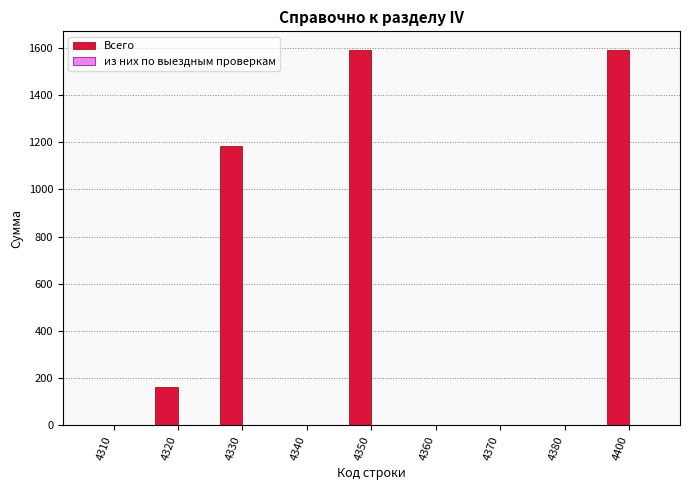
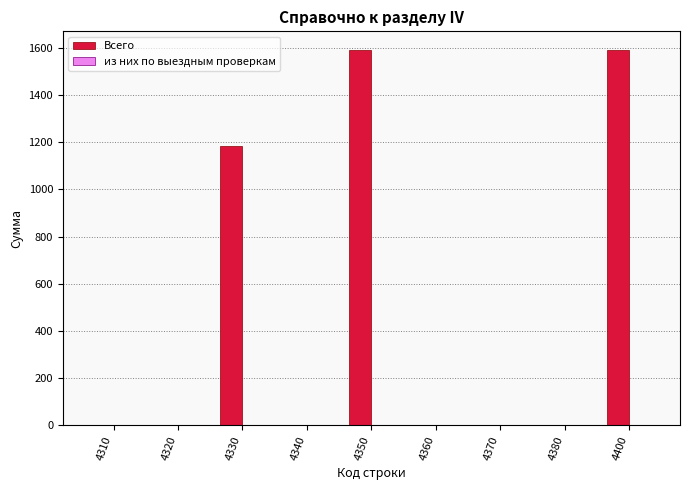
  {
    "Всего": {
      "4310": 0,
-     "4320": 160,
+     "4320": 0,
      "4330": 1180,
      "4340": 0,
      "4350": 1590,
      "4360": 0,
      "4370": 0,
      "4380": 0,
      "4400": 1590
    },
    "из них по выездным проверкам": {
      "4310": 0,
      "4320": 0,
      "4330": 0,
      "4340": 0,
      "4350": 0,
      "4360": 0,
      "4370": 0,
      "4380": 0,
      "4400": 0
    }
  }
